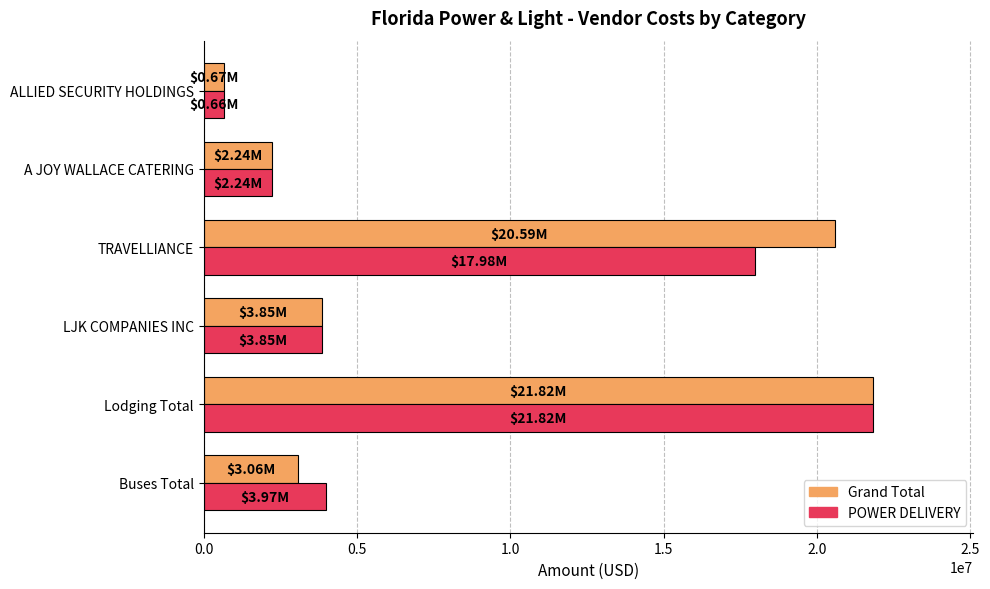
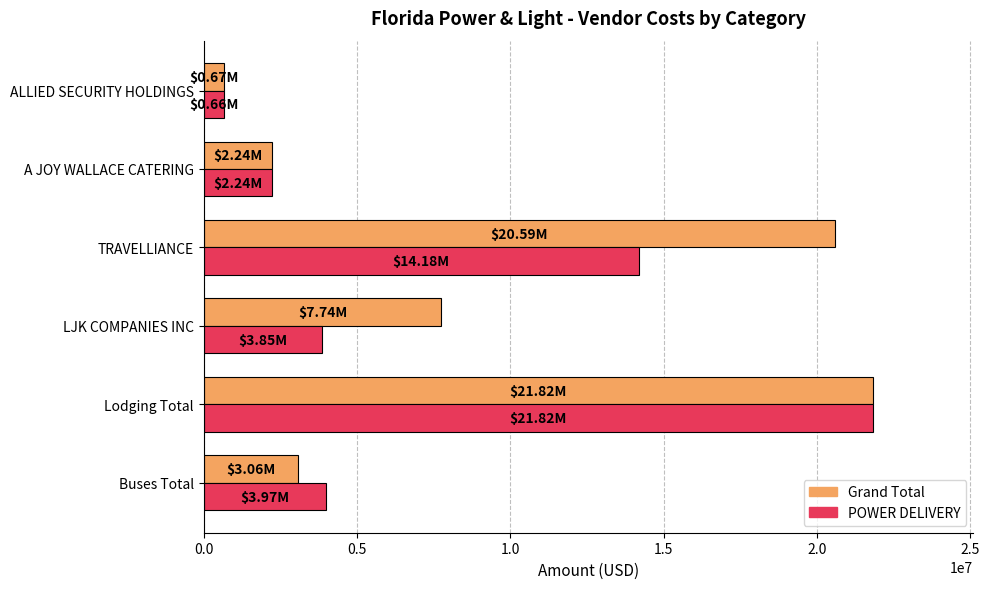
  {
    "Grand Total": {
      "ALLIED SECURITY HOLDINGS": "$0.67M",
      "A JOY WALLACE CATERING": "$2.24M",
      "TRAVELLIANCE": "$20.59M",
-     "LJK COMPANIES INC": "$3.85M",
+     "LJK COMPANIES INC": "$7.74M",
      "Lodging Total": "$21.82M",
      "Buses Total": "$3.06M"
    },
    "POWER DELIVERY": {
      "ALLIED SECURITY HOLDINGS": "$0.66M",
      "A JOY WALLACE CATERING": "$2.24M",
-     "TRAVELLIANCE": "$17.98M",
+     "TRAVELLIANCE": "$14.18M",
      "LJK COMPANIES INC": "$3.85M",
      "Lodging Total": "$21.82M",
      "Buses Total": "$3.97M"
    }
  }
